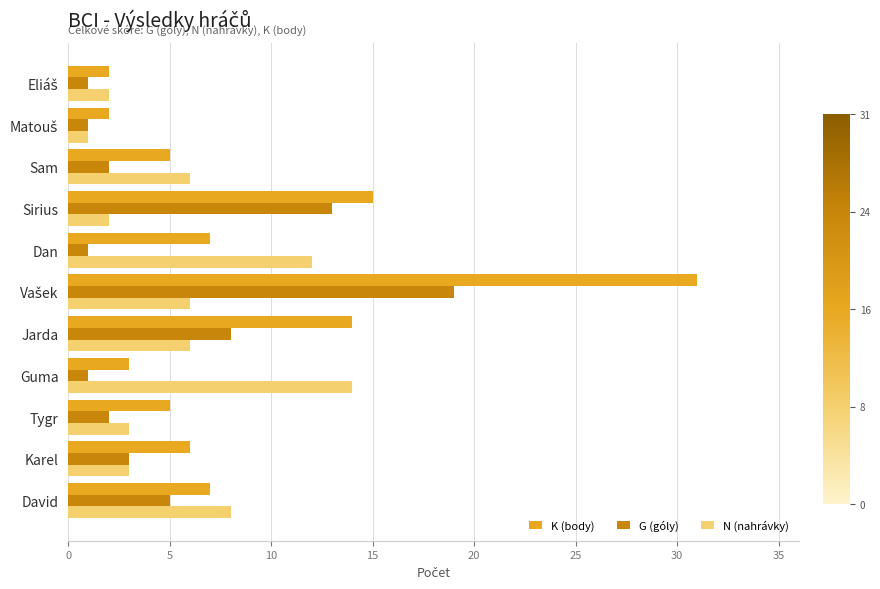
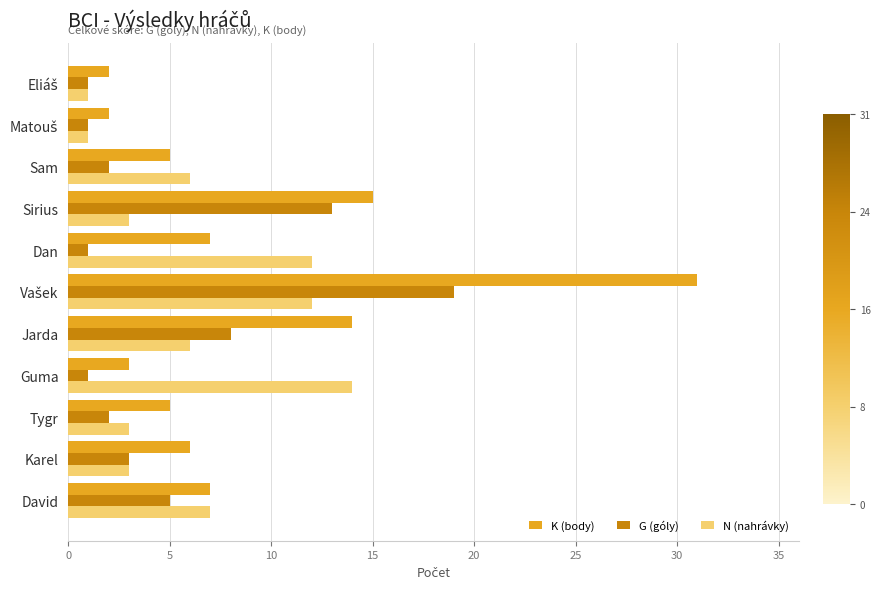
  {
    "N (nahrávky)": {
-     "Eliáš": 2,
+     "Eliáš": 1,
      "Matouš": 1,
      "Sam": 6,
-     "Sirius": 2,
+     "Sirius": 3,
      "Dan": 12,
-     "Vašek": 6,
+     "Vašek": 12,
      "Jarda": 6,
      "Guma": 14,
      "Tygr": 3,
      "Karel": 3,
-     "David": 8
+     "David": 7
    }
  }
